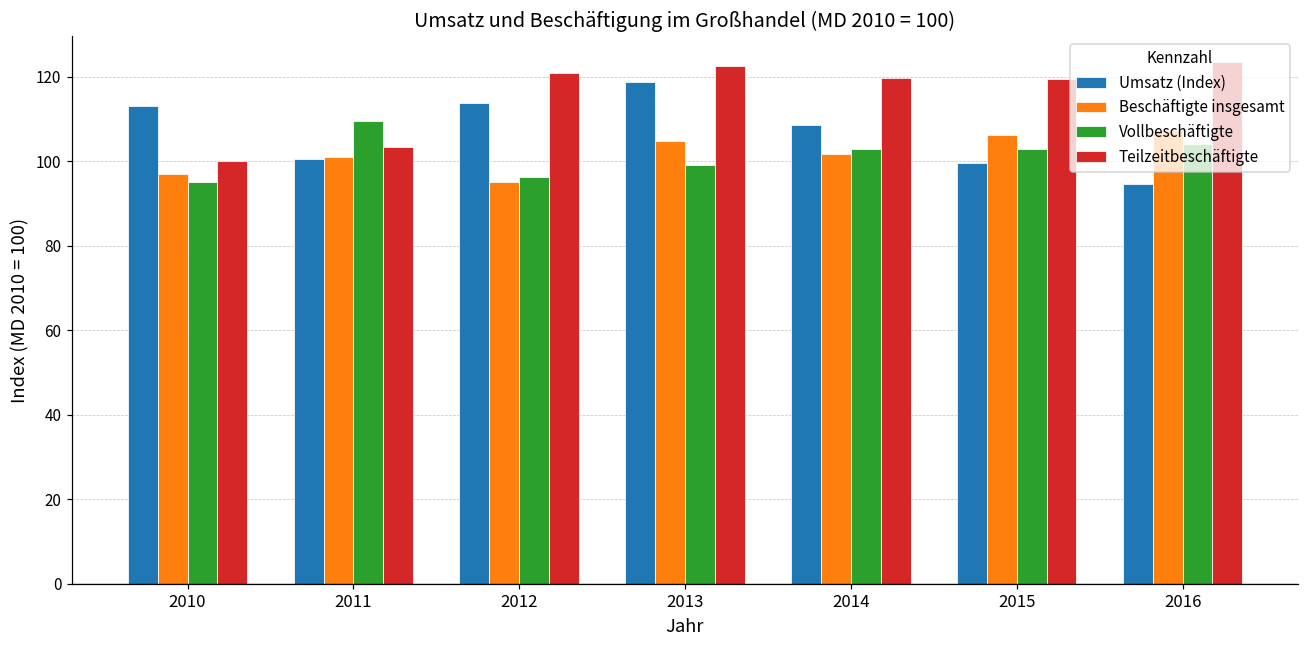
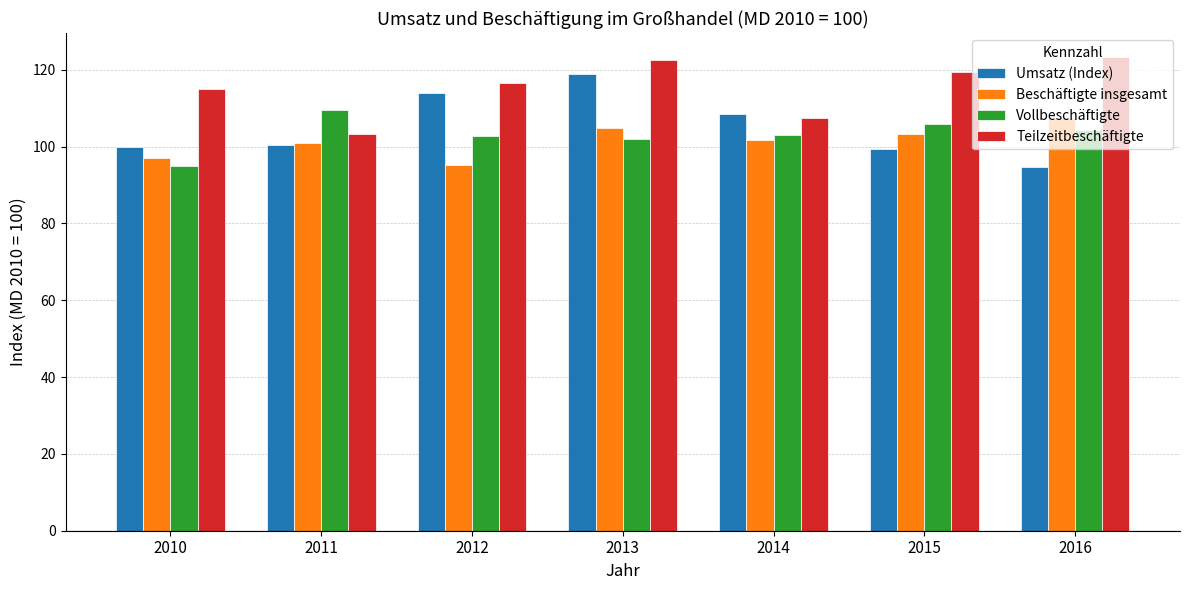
  {
    "Umsatz (Index)": {
-     "2010": 113,
+     "2010": 100,
      "2011": 101,
      "2012": 114,
      "2013": 119,
      "2014": 109,
      "2015": 100,
      "2016": 95
    },
    "Beschäftigte insgesamt": {
      "2010": 97,
      "2011": 101,
      "2012": 95,
      "2013": 105,
      "2014": 102,
-     "2015": 106
+     "2015": 103
    },
    "Vollbeschäftigte": {
      "2010": 95,
      "2011": 110,
-     "2012": 96,
-     "2013": 99,
+     "2012": 103,
+     "2013": 102,
      "2014": 103,
-     "2015": 103
+     "2015": 106
    },
    "Teilzeitbeschäftigte": {
-     "2010": 100,
+     "2010": 115,
      "2011": 103,
-     "2012": 121,
+     "2012": 117,
      "2013": 123,
-     "2014": 120,
+     "2014": 107,
      "2015": 120
    }
  }
